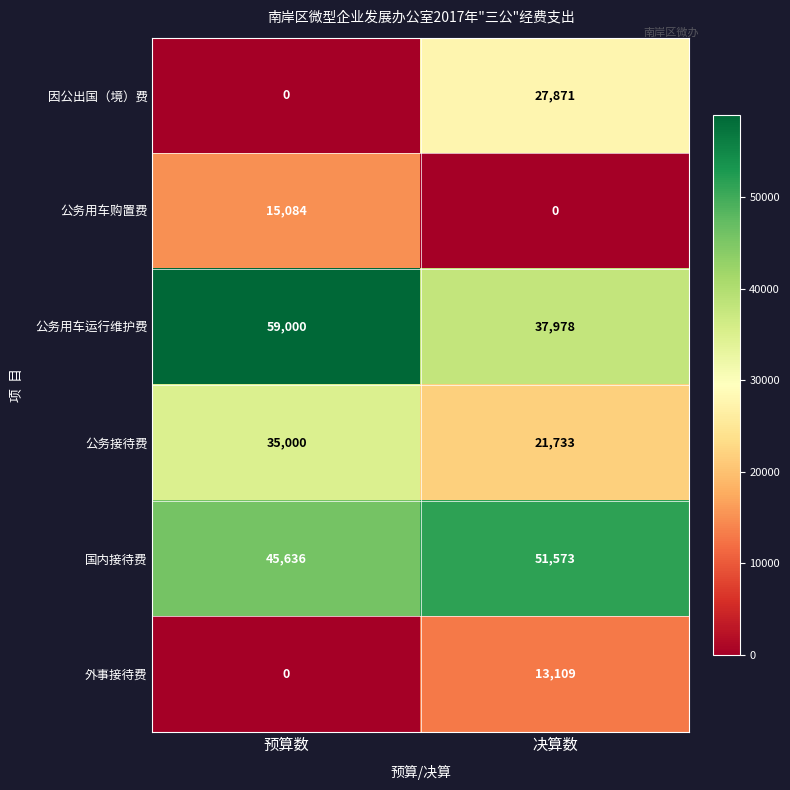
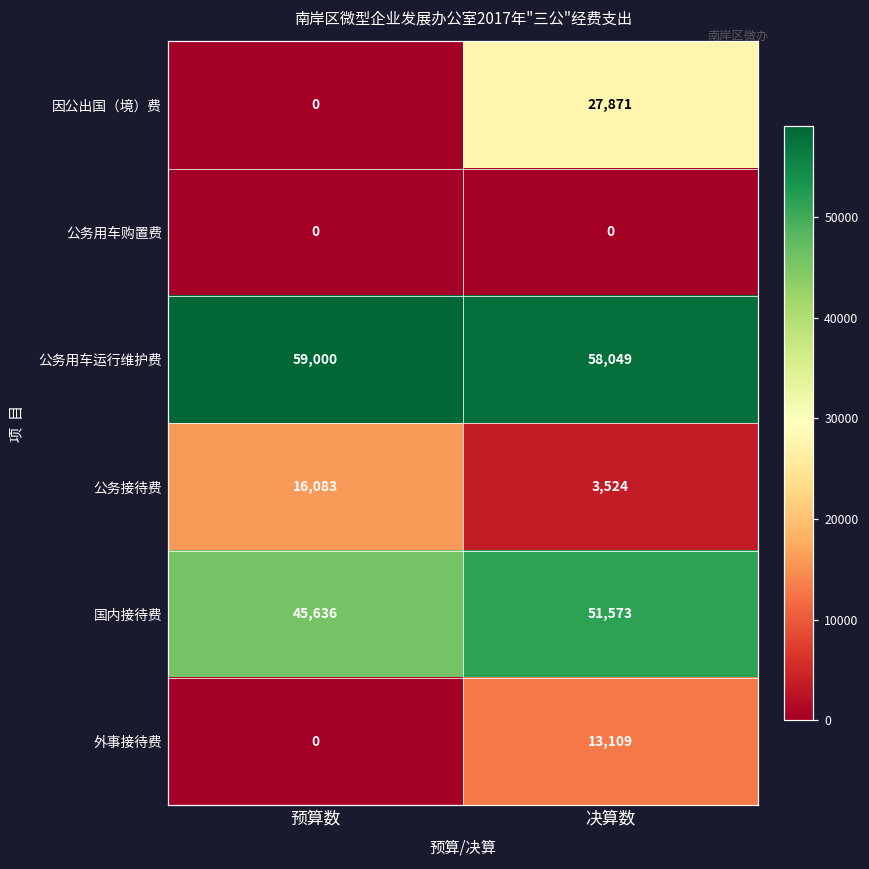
  {
    "因公出国（境）费": {
      "预算数": "0",
      "决算数": "27,871"
    },
    "公务用车购置费": {
-     "预算数": "15,084",
+     "预算数": "0",
      "决算数": "0"
    },
    "公务用车运行维护费": {
      "预算数": "59,000",
-     "决算数": "37,978"
+     "决算数": "58,049"
    },
    "公务接待费": {
-     "预算数": "35,000",
-     "决算数": "21,733"
+     "预算数": "16,083",
+     "决算数": "3,524"
    },
    "国内接待费": {
      "预算数": "45,636",
      "决算数": "51,573"
    },
    "外事接待费": {
      "预算数": "0",
      "决算数": "13,109"
    }
  }
